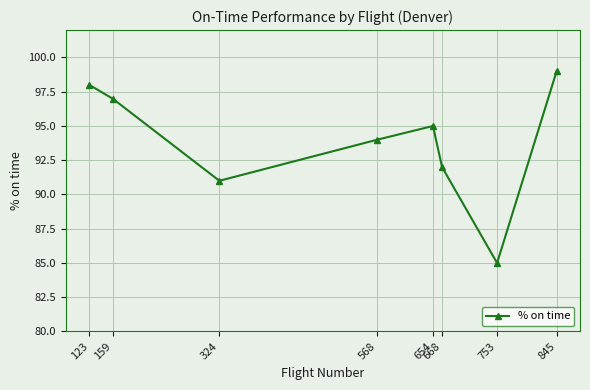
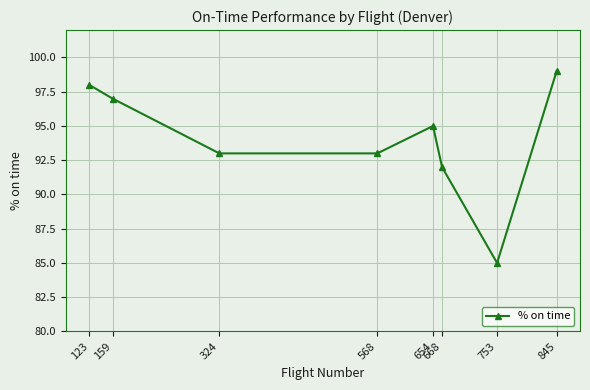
  {
    "123": 98,
    "159": 97,
-   "324": 91,
-   "568": 94,
+   "324": 93,
+   "568": 93,
    "654": 95,
    "668": 92,
    "753": 85,
    "845": 99
  }
